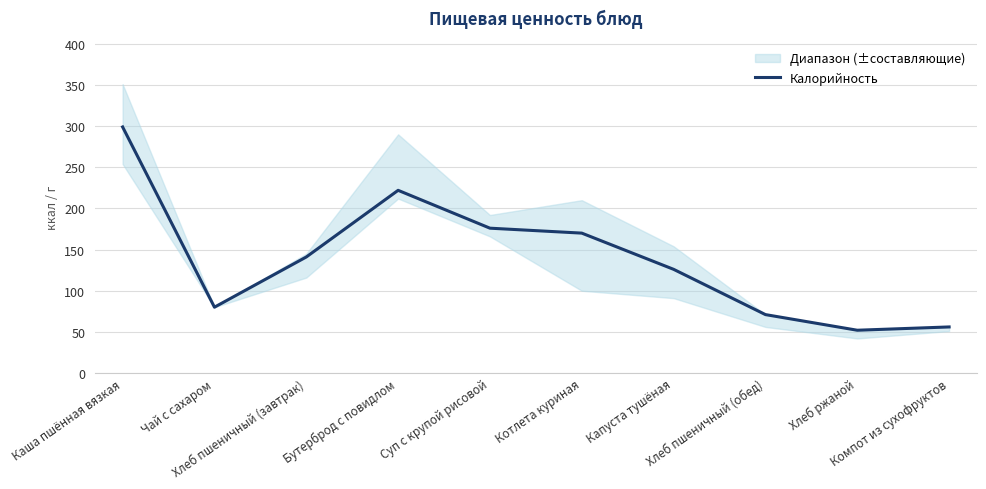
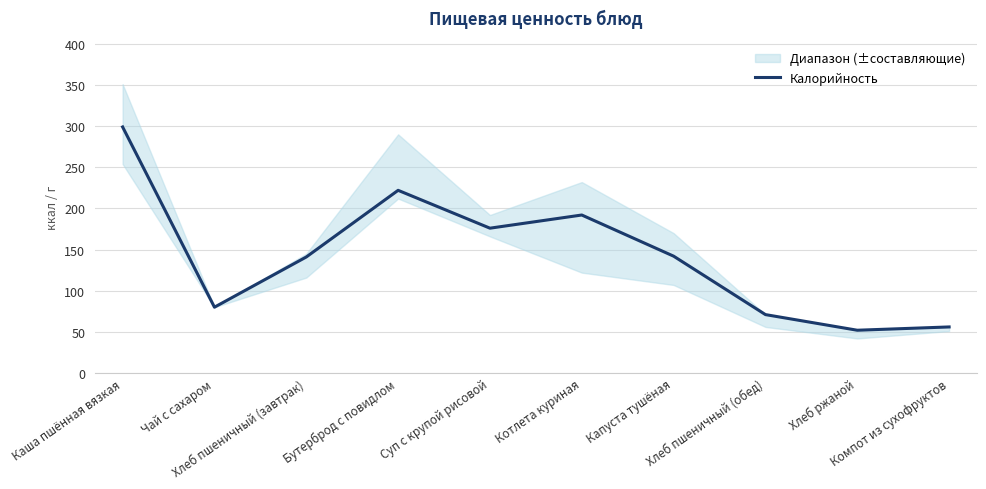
  {
    "Калорийность": {
      "Каша пшённая вязкая": 300,
      "Хлеб пшеничный (завтрак)": 140,
      "Бутерброд с повидлом": 220,
      "Суп с крупой рисовой": 180,
-     "Котлета куриная": 170,
-     "Капуста тушёная": 130
+     "Котлета куриная": 190,
+     "Капуста тушёная": 140
    }
  }
